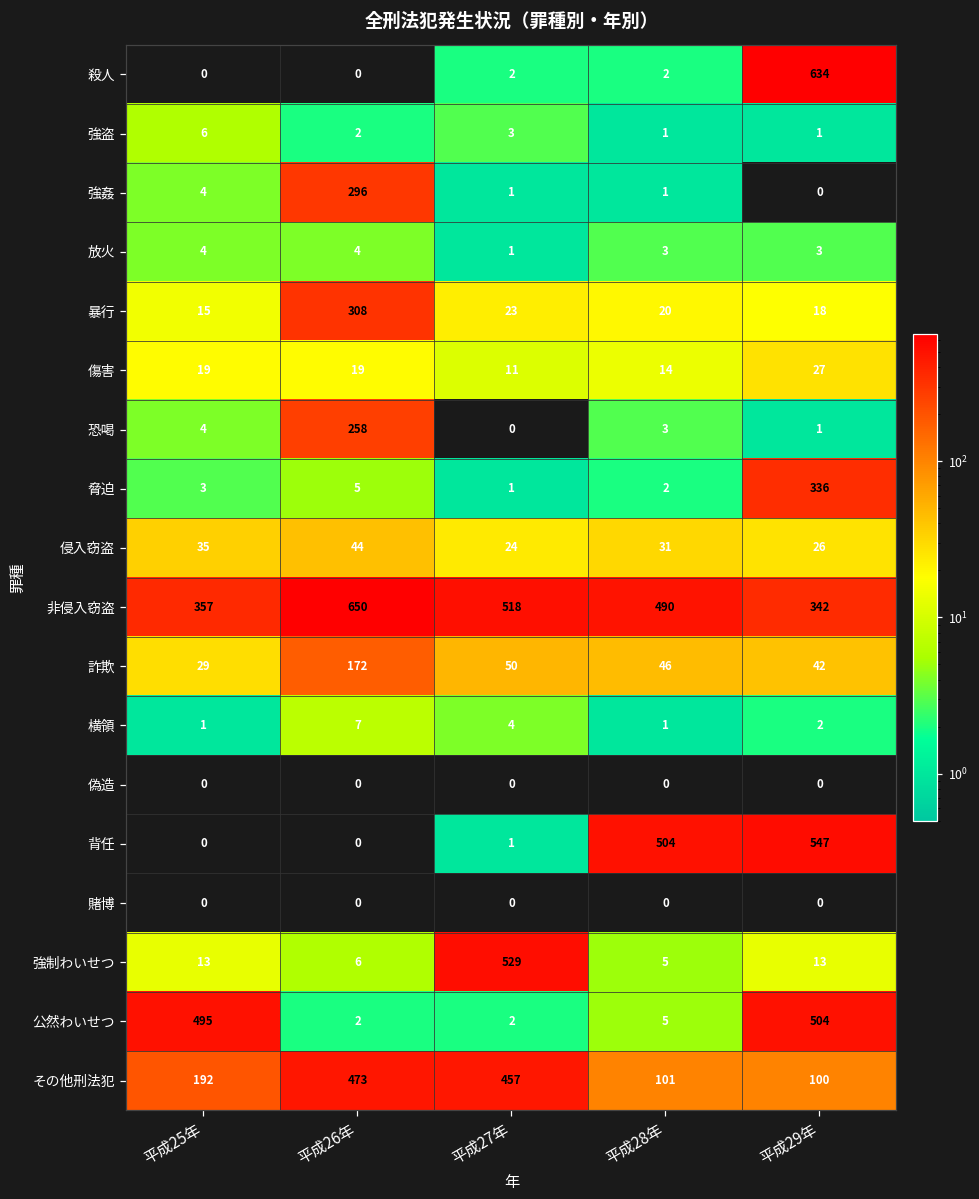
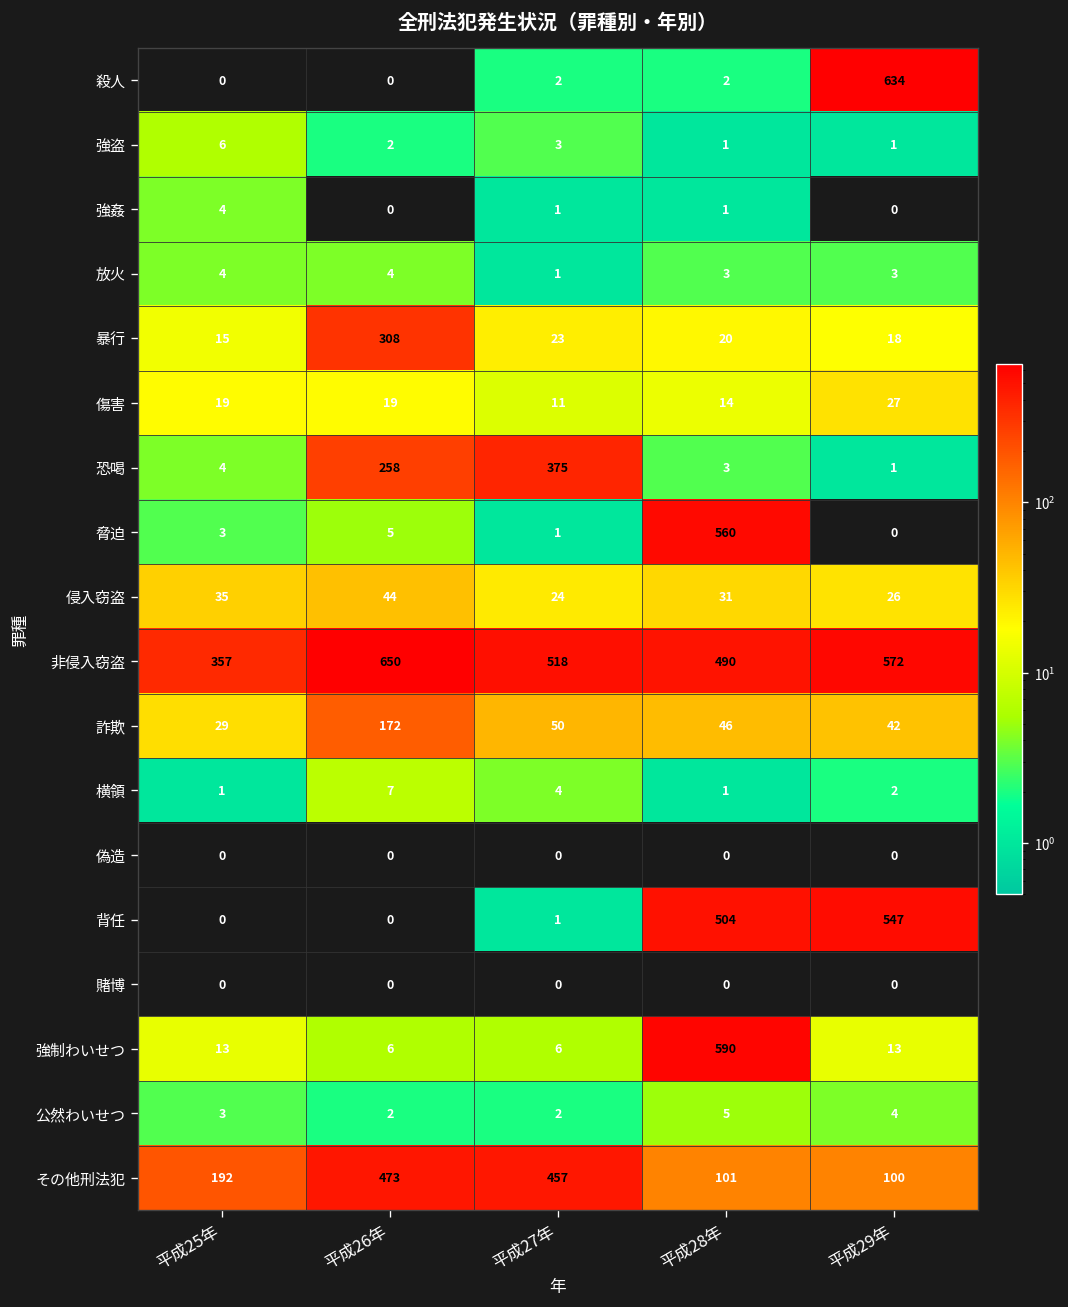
  {
    "殺人": {
      "平成25年": 0,
      "平成26年": 0,
      "平成27年": 2,
      "平成28年": 2,
      "平成29年": 634
    },
    "強盗": {
      "平成25年": 6,
      "平成26年": 2,
      "平成27年": 3,
      "平成28年": 1,
      "平成29年": 1
    },
    "強姦": {
      "平成25年": 4,
-     "平成26年": 296,
+     "平成26年": 0,
      "平成27年": 1,
      "平成28年": 1,
      "平成29年": 0
    },
    "放火": {
      "平成25年": 4,
      "平成26年": 4,
      "平成27年": 1,
      "平成28年": 3,
      "平成29年": 3
    },
    "暴行": {
      "平成25年": 15,
      "平成26年": 308,
      "平成27年": 23,
      "平成28年": 20,
      "平成29年": 18
    },
    "傷害": {
      "平成25年": 19,
      "平成26年": 19,
      "平成27年": 11,
      "平成28年": 14,
      "平成29年": 27
    },
    "恐喝": {
      "平成25年": 4,
      "平成26年": 258,
-     "平成27年": 0,
+     "平成27年": 375,
      "平成28年": 3,
      "平成29年": 1
    },
    "脅迫": {
      "平成25年": 3,
      "平成26年": 5,
      "平成27年": 1,
-     "平成28年": 2,
-     "平成29年": 336
+     "平成28年": 560,
+     "平成29年": 0
    },
    "侵入窃盗": {
      "平成25年": 35,
      "平成26年": 44,
      "平成27年": 24,
      "平成28年": 31,
      "平成29年": 26
    },
    "非侵入窃盗": {
      "平成25年": 357,
      "平成26年": 650,
      "平成27年": 518,
      "平成28年": 490,
-     "平成29年": 342
+     "平成29年": 572
    },
    "詐欺": {
      "平成25年": 29,
      "平成26年": 172,
      "平成27年": 50,
      "平成28年": 46,
      "平成29年": 42
    },
    "横領": {
      "平成25年": 1,
      "平成26年": 7,
      "平成27年": 4,
      "平成28年": 1,
      "平成29年": 2
    },
    "偽造": {
      "平成25年": 0,
      "平成26年": 0,
      "平成27年": 0,
      "平成28年": 0,
      "平成29年": 0
    },
    "背任": {
      "平成25年": 0,
      "平成26年": 0,
      "平成27年": 1,
      "平成28年": 504,
      "平成29年": 547
    },
    "賭博": {
      "平成25年": 0,
      "平成26年": 0,
      "平成27年": 0,
      "平成28年": 0,
      "平成29年": 0
    },
    "強制わいせつ": {
      "平成25年": 13,
      "平成26年": 6,
-     "平成27年": 529,
-     "平成28年": 5,
+     "平成27年": 6,
+     "平成28年": 590,
      "平成29年": 13
    },
    "公然わいせつ": {
-     "平成25年": 495,
+     "平成25年": 3,
      "平成26年": 2,
      "平成27年": 2,
      "平成28年": 5,
-     "平成29年": 504
+     "平成29年": 4
    },
    "その他刑法犯": {
      "平成25年": 192,
      "平成26年": 473,
      "平成27年": 457,
      "平成28年": 101,
      "平成29年": 100
    }
  }
